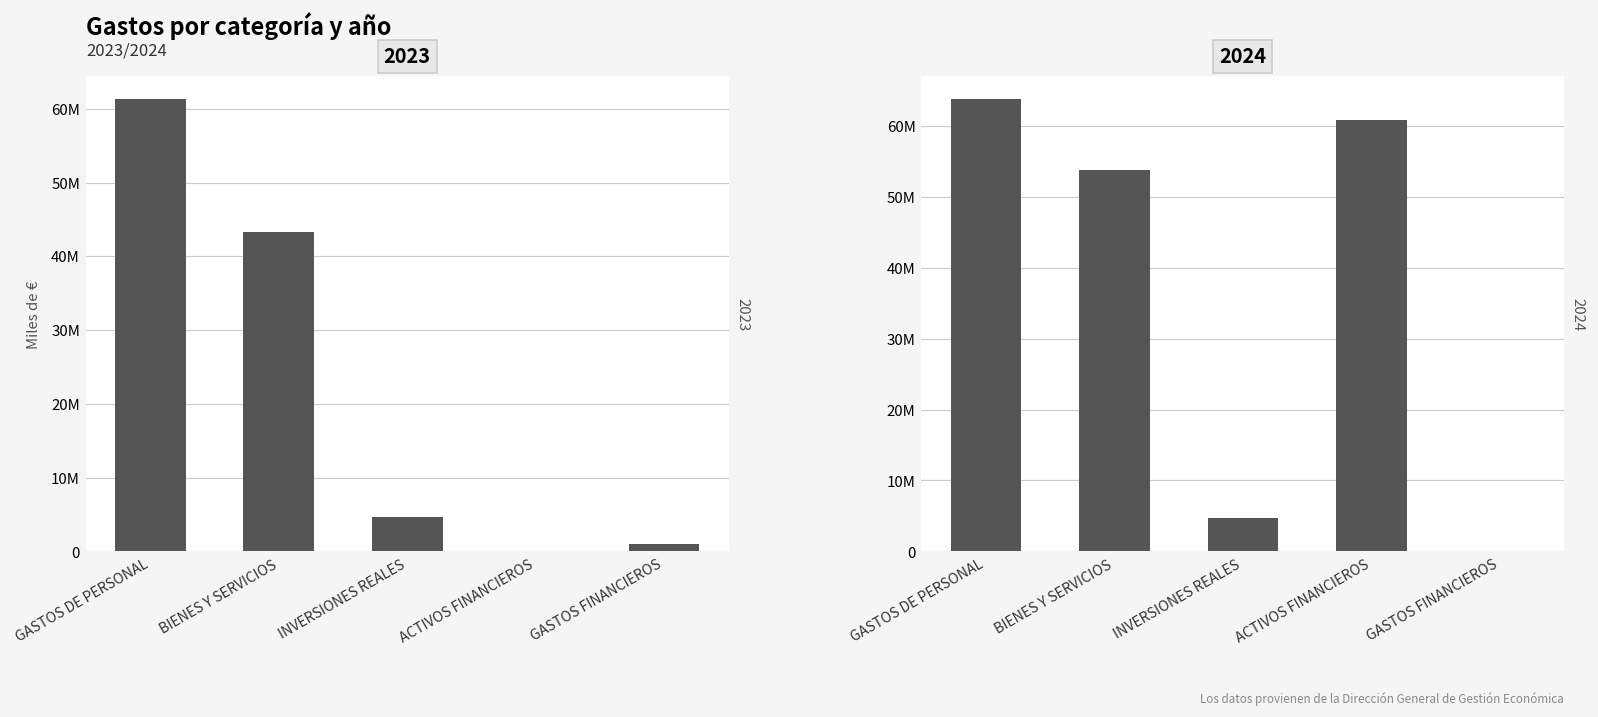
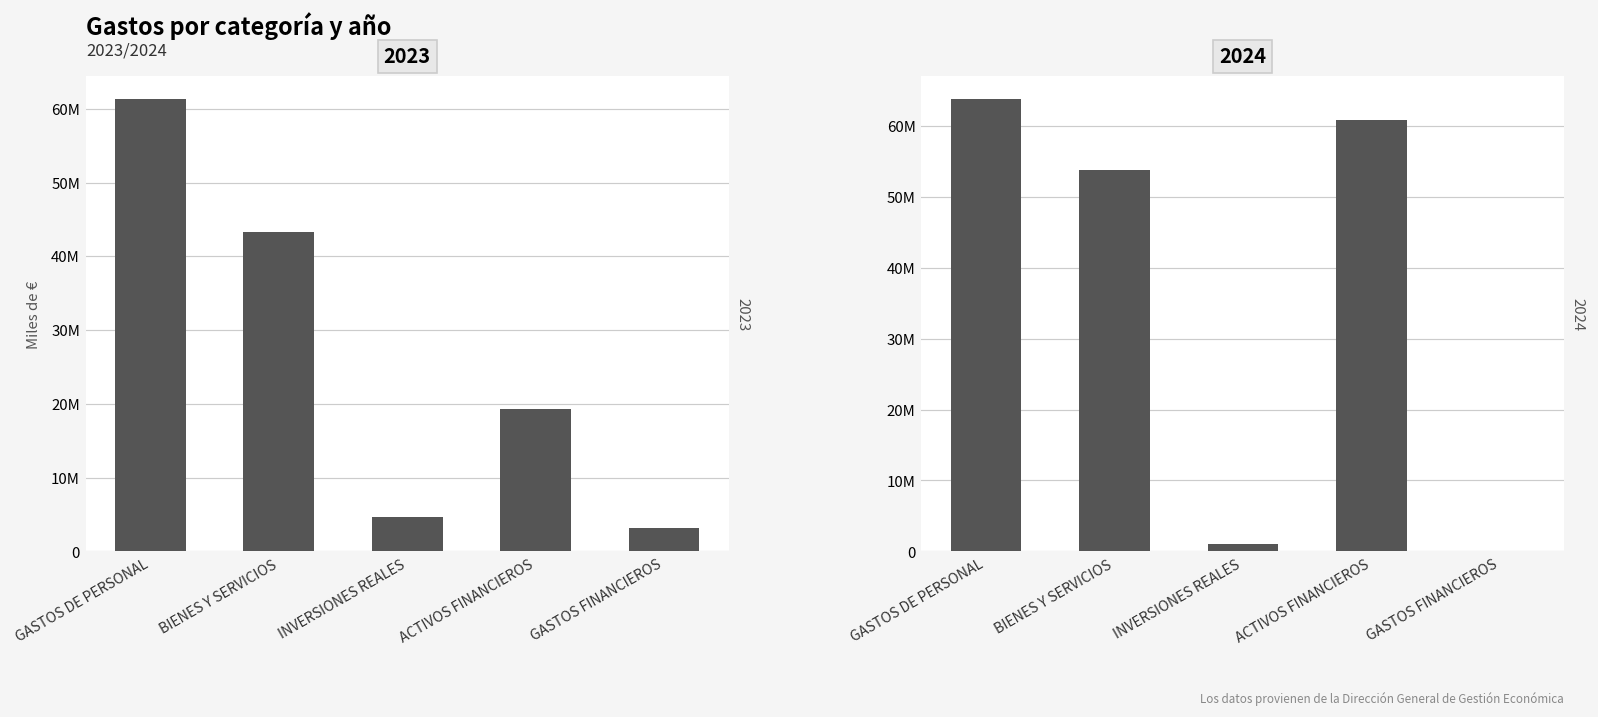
  {
    "2023": {
      "GASTOS DE PERSONAL": 61000000,
      "BIENES Y SERVICIOS": 43000000,
      "INVERSIONES REALES": 5000000,
-     "ACTIVOS FINANCIEROS": 0,
-     "GASTOS FINANCIEROS": 1000000
+     "ACTIVOS FINANCIEROS": 19000000,
+     "GASTOS FINANCIEROS": 3000000
    },
    "2024": {
      "GASTOS DE PERSONAL": 64000000,
      "BIENES Y SERVICIOS": 54000000,
-     "INVERSIONES REALES": 5000000,
+     "INVERSIONES REALES": 1000000,
      "ACTIVOS FINANCIEROS": 61000000,
      "GASTOS FINANCIEROS": 0
    }
  }
